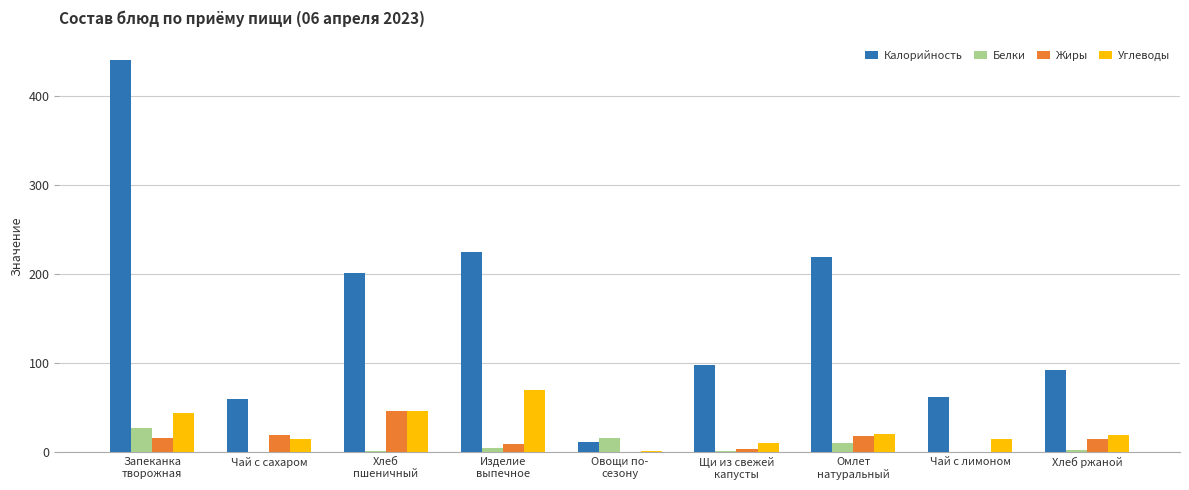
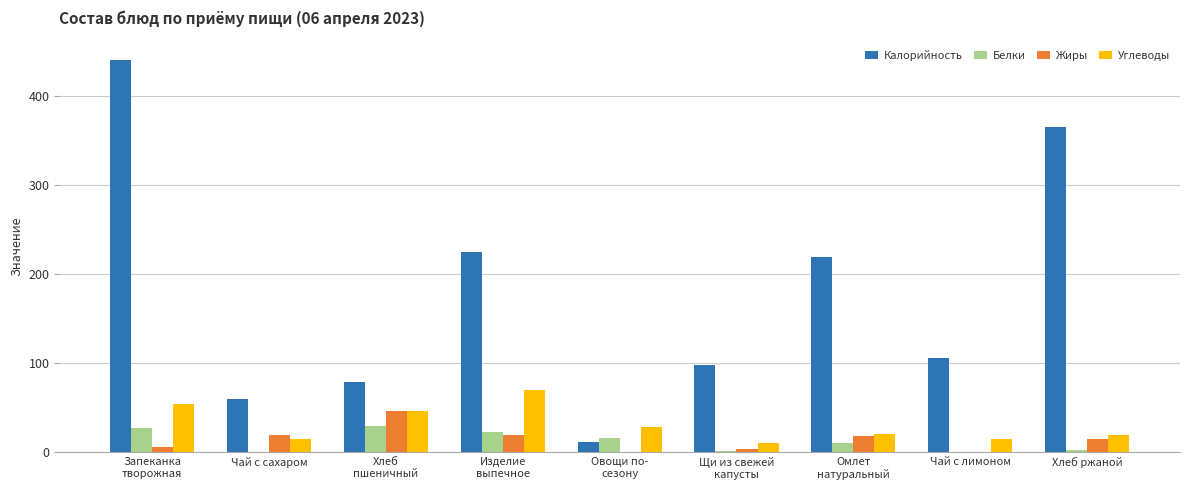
  {
    "Калорийность": {
      "Запеканка творожная": 440,
      "Чай с сахаром": 60,
-     "Хлеб пшеничный": 200,
+     "Хлеб пшеничный": 80,
      "Изделие выпечное": 230,
      "Овощи по- сезону": 10,
      "Щи из свежей капусты": 100,
      "Омлет натуральный": 220,
-     "Чай с лимоном": 60,
-     "Хлеб ржаной": 90
+     "Чай с лимоном": 110,
+     "Хлеб ржаной": 370
    },
    "Белки": {
      "Запеканка творожная": 30,
      "Чай с сахаром": 0,
-     "Хлеб пшеничный": 0,
-     "Изделие выпечное": 10,
+     "Хлеб пшеничный": 30,
+     "Изделие выпечное": 20,
      "Овощи по- сезону": 20,
      "Омлет натуральный": 10,
      "Чай с лимоном": 0,
      "Хлеб ржаной": 0
    },
    "Жиры": {
-     "Запеканка творожная": 20,
+     "Запеканка творожная": 10,
      "Чай с сахаром": 20,
      "Хлеб пшеничный": 50,
-     "Изделие выпечное": 10,
+     "Изделие выпечное": 20,
      "Овощи по- сезону": 0,
      "Щи из свежей капусты": 0,
      "Омлет натуральный": 20,
      "Чай с лимоном": 0,
      "Хлеб ржаной": 20
    },
    "Углеводы": {
-     "Запеканка творожная": 40,
+     "Запеканка творожная": 50,
      "Чай с сахаром": 20,
      "Хлеб пшеничный": 50,
      "Изделие выпечное": 70,
-     "Овощи по- сезону": 0,
+     "Овощи по- сезону": 30,
      "Щи из свежей капусты": 10,
      "Омлет натуральный": 20,
      "Чай с лимоном": 20,
      "Хлеб ржаной": 20
    }
  }
